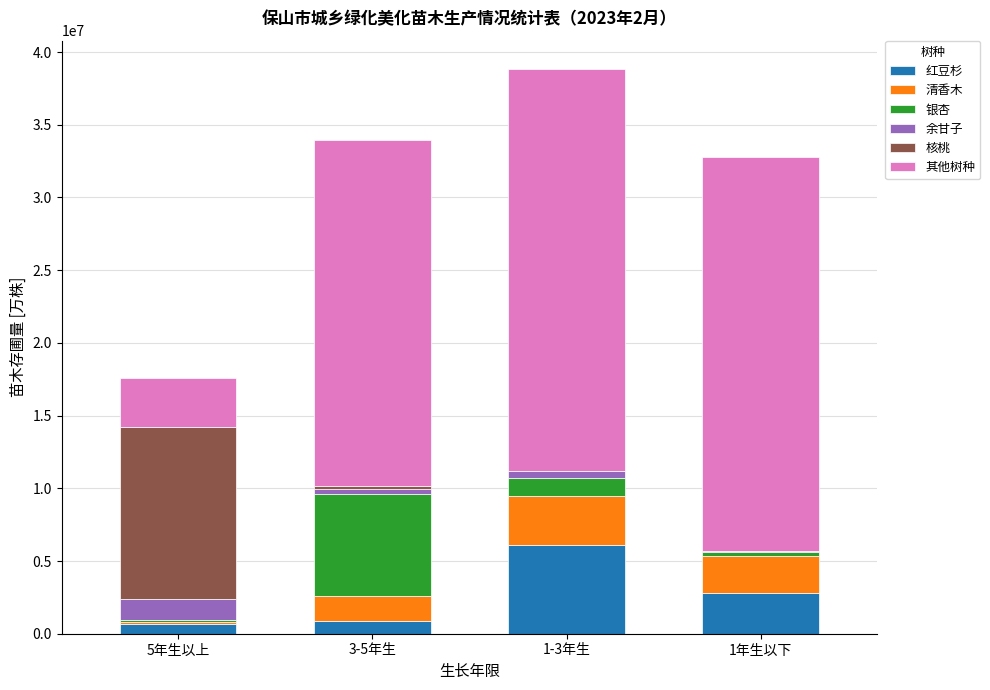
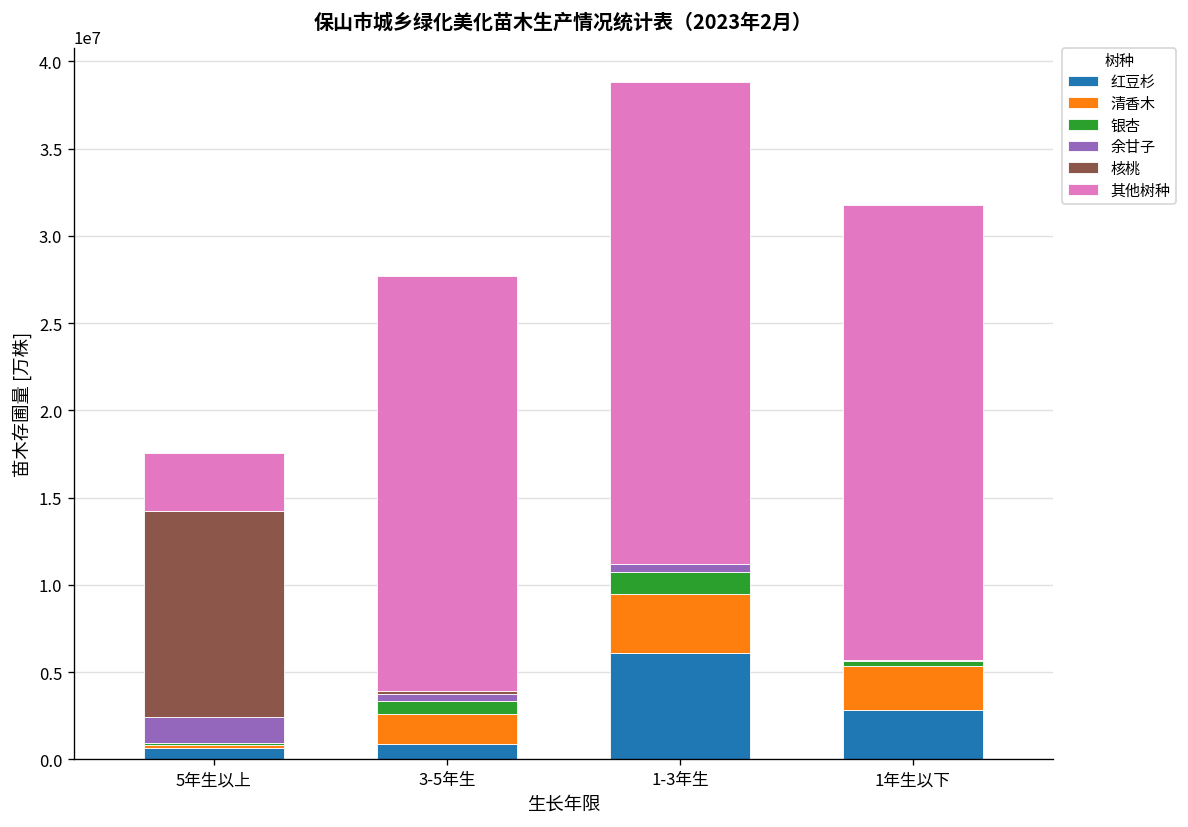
  {
    "红豆杉": {
      "5年生以上": 700000,
      "3-5年生": 900000,
      "1-3年生": 6100000,
      "1年生以下": 2800000
    },
    "清香木": {
      "5年生以上": 200000,
      "3-5年生": 1700000,
      "1-3年生": 3400000,
      "1年生以下": 2500000
    },
    "银杏": {
-     "3-5年生": 7000000,
+     "3-5年生": 800000,
      "1-3年生": 1200000,
      "1年生以下": 300000
    },
    "余甘子": {
      "5年生以上": 1500000,
      "3-5年生": 400000,
      "1-3年生": 500000
    },
    "核桃": {
      "5年生以上": 11800000,
      "3-5年生": 200000
    },
    "其他树种": {
      "5年生以上": 3300000,
      "3-5年生": 23800000,
      "1-3年生": 27600000,
-     "1年生以下": 27100000
+     "1年生以下": 26100000
    }
  }
